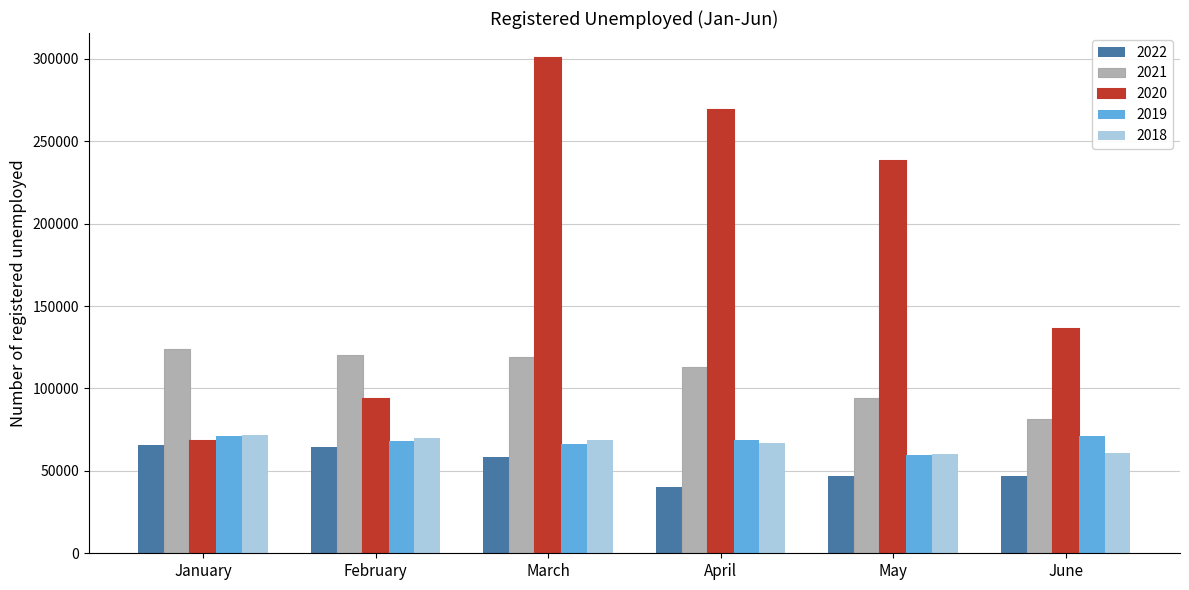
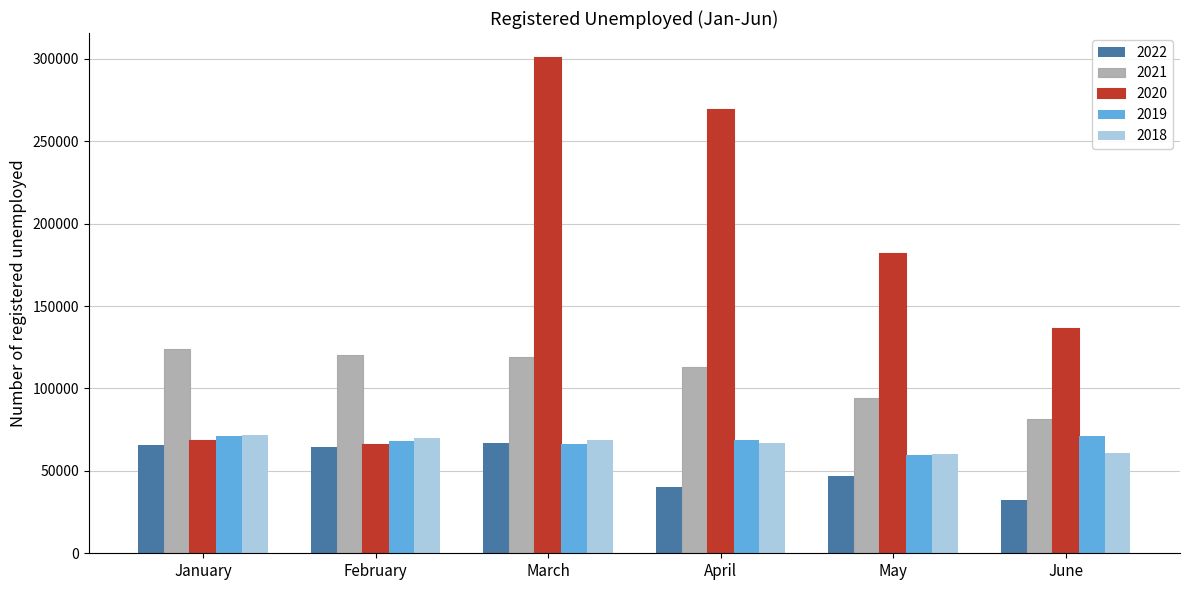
  {
    "2022": {
      "January": 66000,
      "February": 64000,
-     "March": 58000,
+     "March": 67000,
      "April": 40000,
      "May": 47000,
-     "June": 47000
+     "June": 32000
    },
    "2020": {
      "January": 68000,
-     "February": 93000,
+     "February": 65000,
      "March": 301000,
      "April": 269000,
-     "May": 238000,
+     "May": 181000,
      "June": 136000
    },
    "2019": {
      "January": 71000,
      "February": 68000,
      "March": 66000,
      "April": 69000,
      "May": 60000,
      "June": 71000
    }
  }
